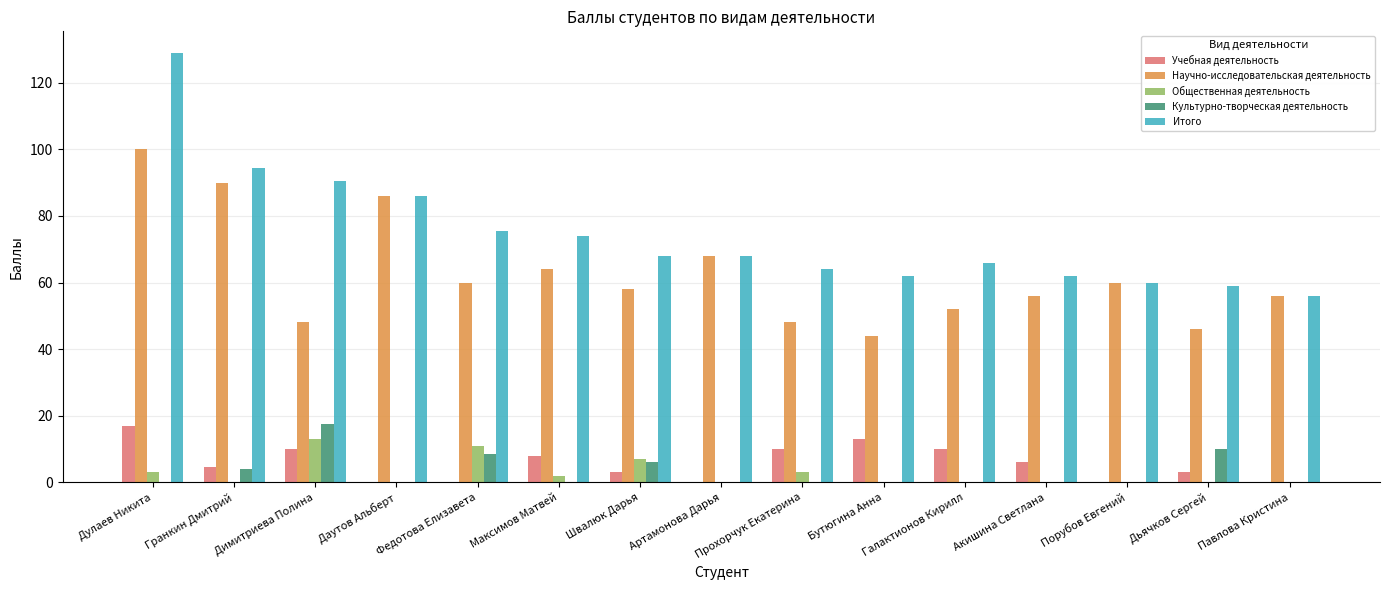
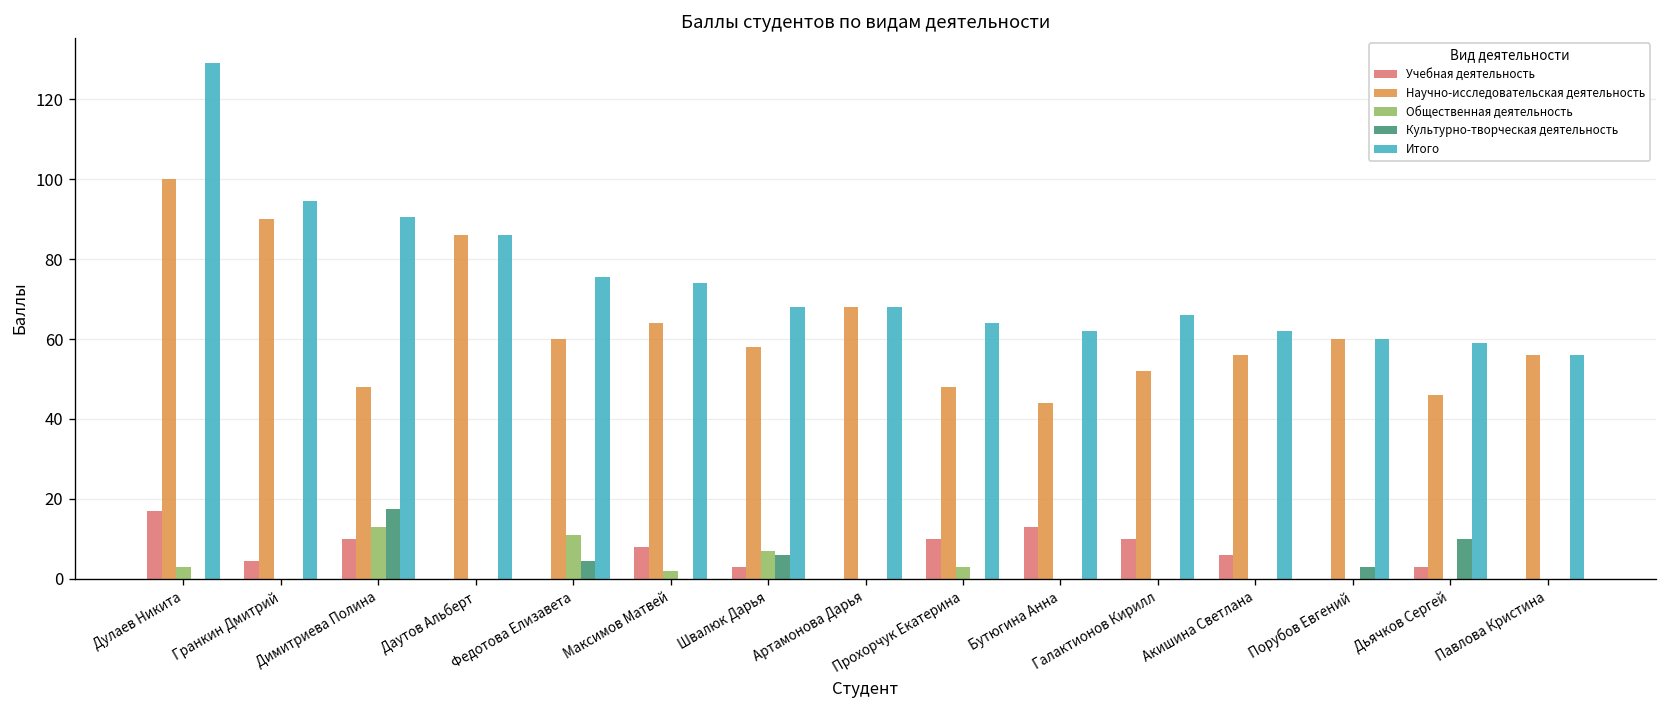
  {
    "Общественная деятельность": {
      "Дулаев Никита": 3,
      "Гранкин Дмитрий": 0,
      "Димитриева Полина": 13,
      "Даутов Альберт": 0,
      "Федотова Елизавета": 11,
      "Максимов Матвей": 2,
      "Швалюк Дарья": 7,
      "Артамонова Дарья": 0,
      "Прохорчук Екатерина": 3,
      "Бутюгина Анна": 0,
      "Галактионов Кирилл": 0,
      "Акишина Светлана": 0,
      "Порубов Евгений": 0,
      "Дьячков Сергей": 0,
      "Павлова Кристина": 0
    },
    "Культурно-творческая деятельность": {
      "Дулаев Никита": 0,
-     "Гранкин Дмитрий": 4,
+     "Гранкин Дмитрий": 0,
      "Димитриева Полина": 18,
      "Даутов Альберт": 0,
-     "Федотова Елизавета": 8,
+     "Федотова Елизавета": 5,
      "Максимов Матвей": 0,
      "Швалюк Дарья": 6,
      "Артамонова Дарья": 0,
      "Прохорчук Екатерина": 0,
      "Бутюгина Анна": 0,
      "Галактионов Кирилл": 0,
      "Акишина Светлана": 0,
-     "Порубов Евгений": 0,
+     "Порубов Евгений": 3,
      "Дьячков Сергей": 10,
      "Павлова Кристина": 0
    },
    "Итого": {
      "Дулаев Никита": 129,
      "Гранкин Дмитрий": 95,
      "Димитриева Полина": 91,
      "Даутов Альберт": 86,
      "Федотова Елизавета": 76,
      "Максимов Матвей": 74,
      "Швалюк Дарья": 68,
      "Артамонова Дарья": 68,
      "Прохорчук Екатерина": 64,
      "Бутюгина Анна": 62,
      "Галактионов Кирилл": 66,
      "Акишина Светлана": 62,
      "Порубов Евгений": 60,
      "Дьячков Сергей": 59,
      "Павлова Кристина": 56
    }
  }
